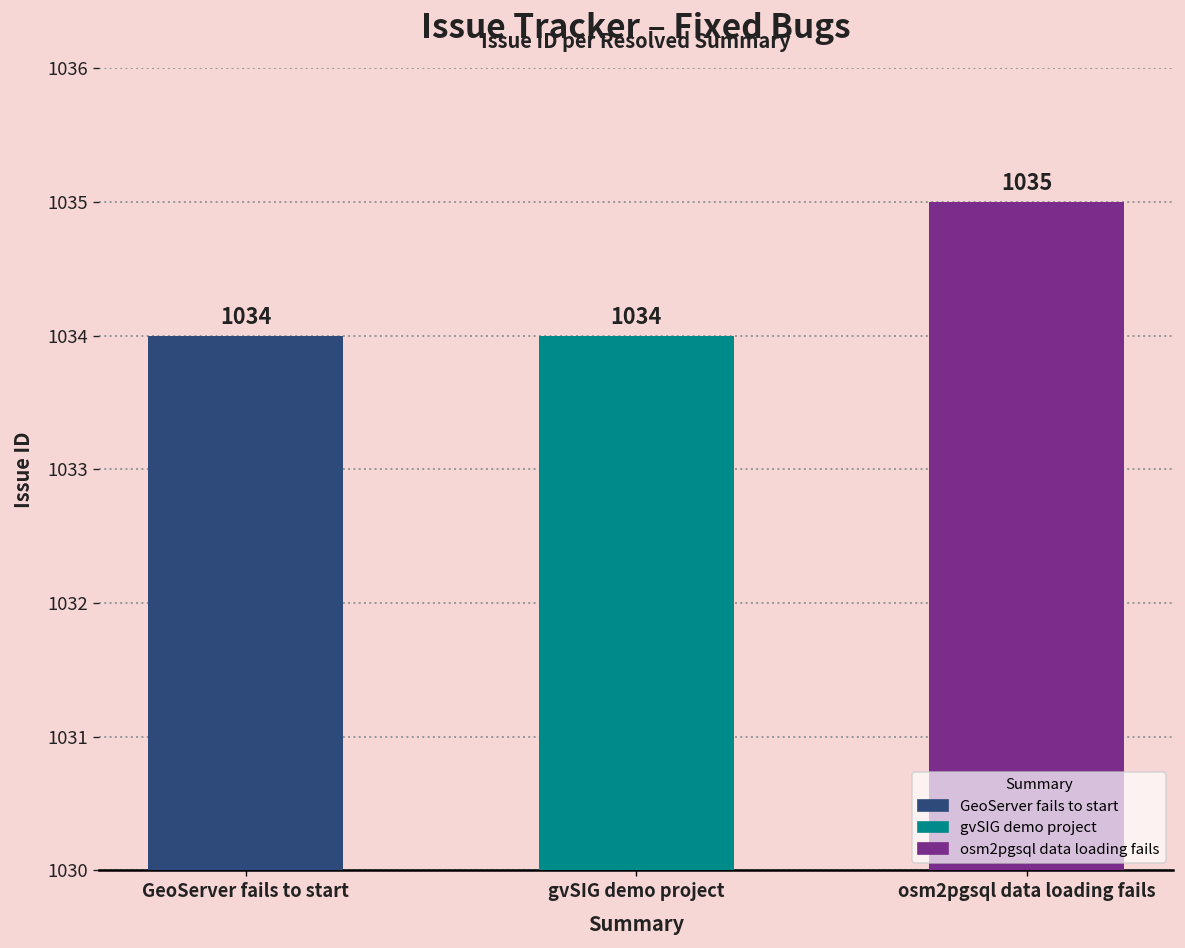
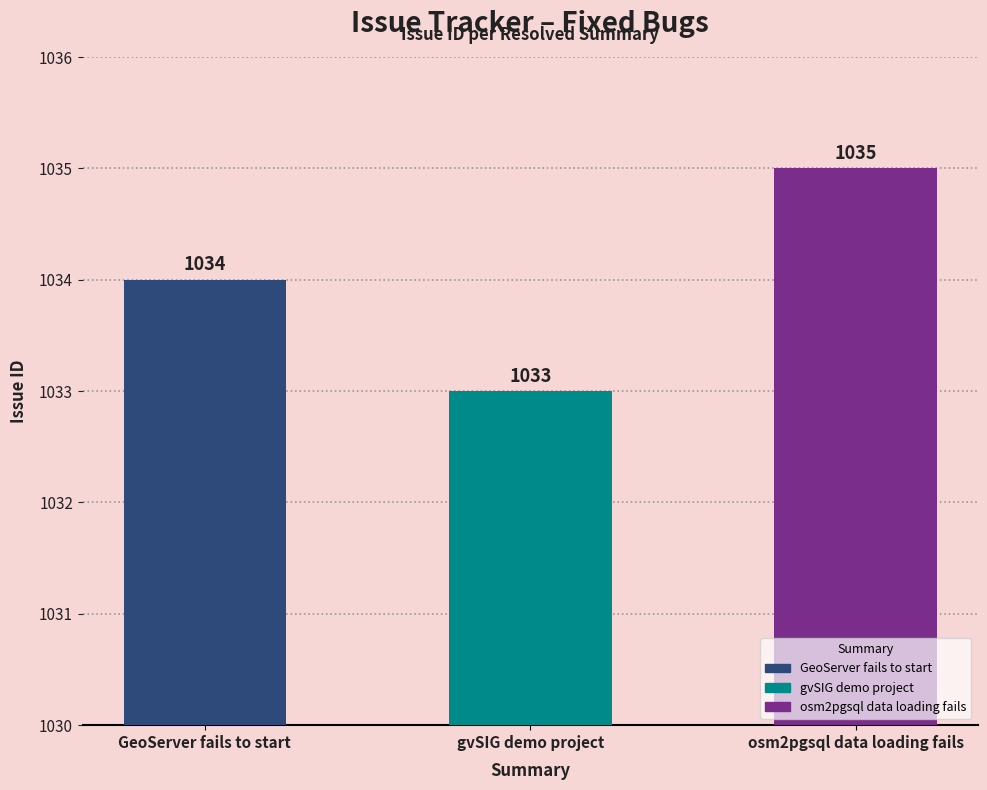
  {
    "GeoServer fails to start": 1034,
-   "gvSIG demo project": 1034,
+   "gvSIG demo project": 1033,
    "osm2pgsql data loading fails": 1035
  }
